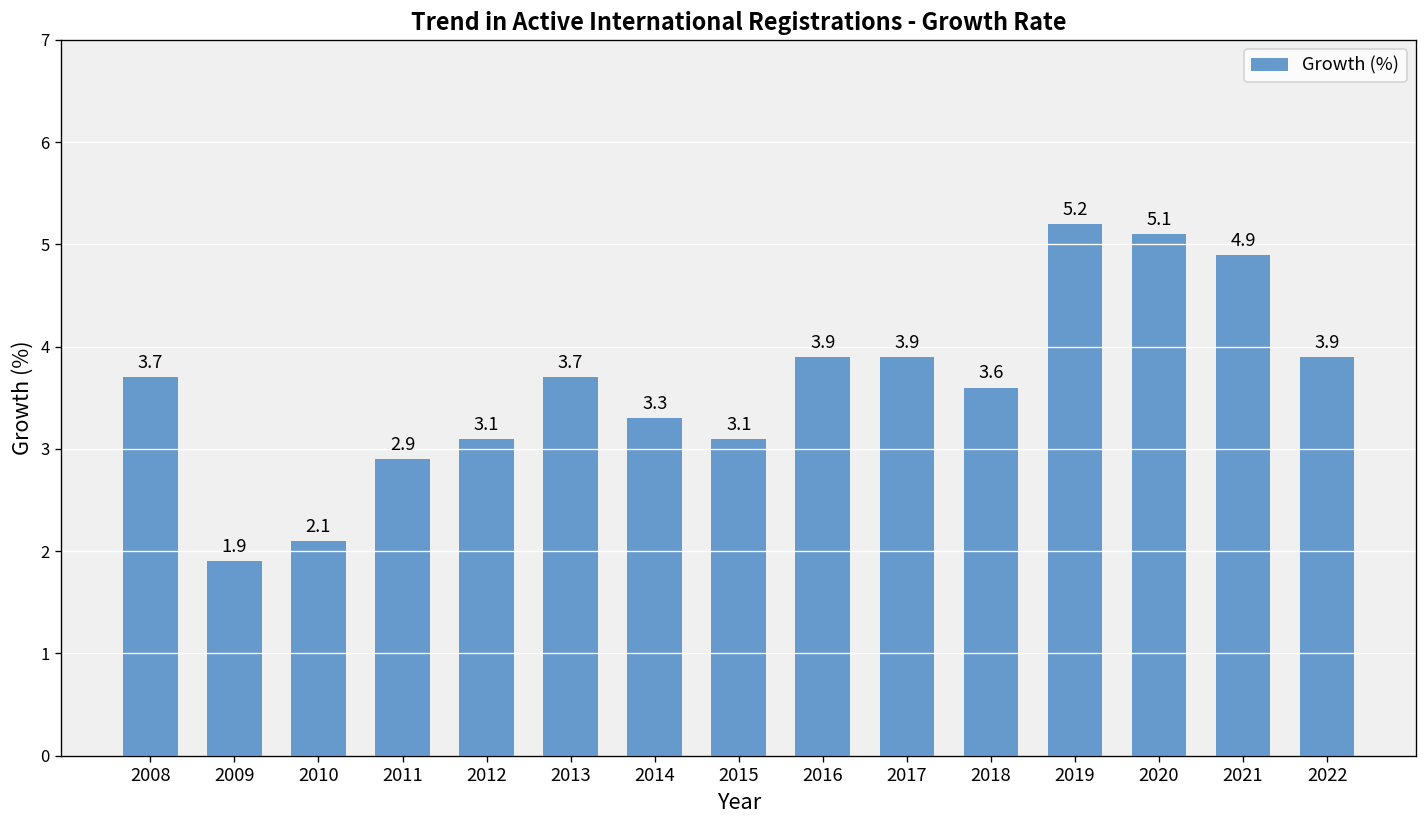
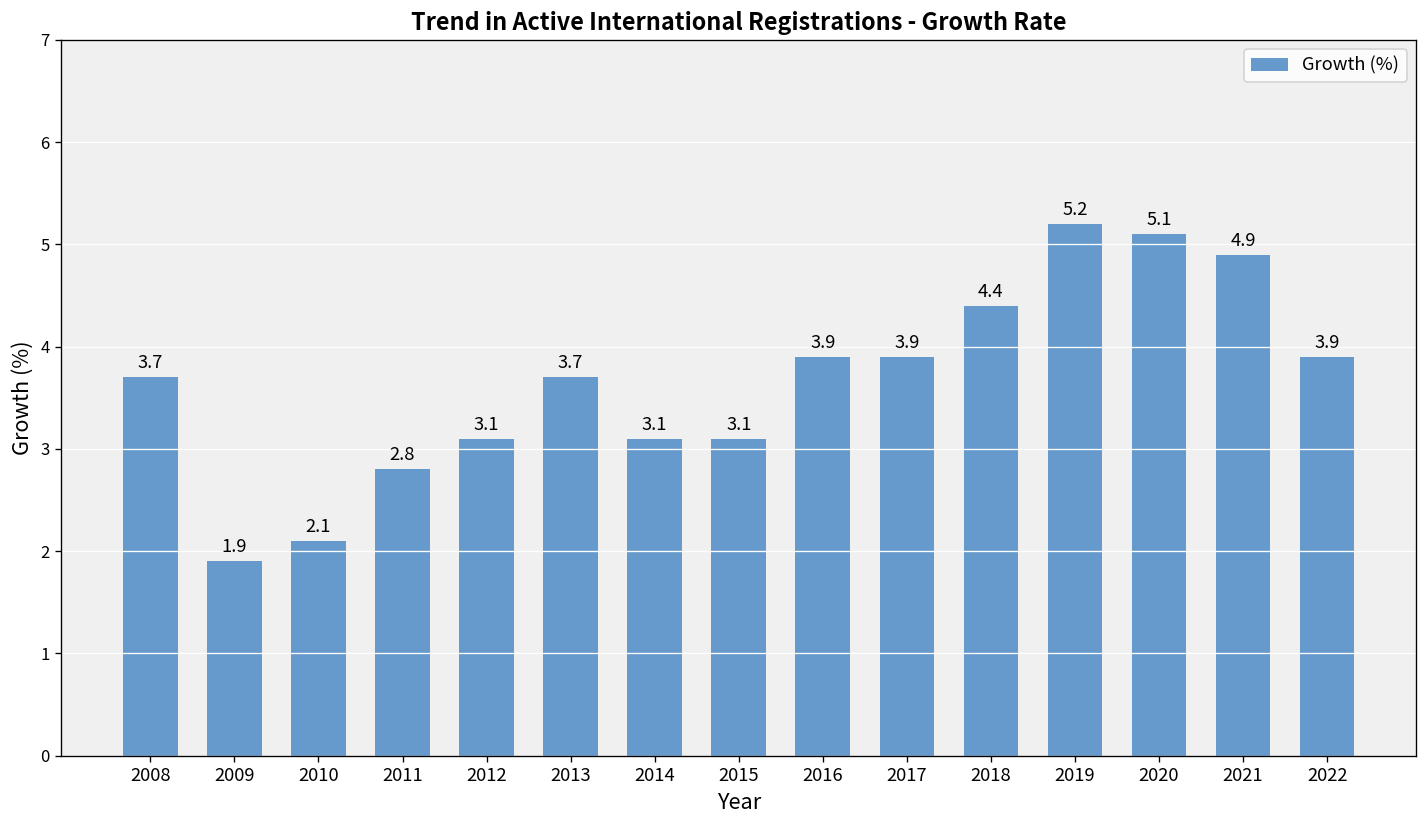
  {
    "2008": 3.7,
    "2009": 1.9,
    "2010": 2.1,
-   "2011": 2.9,
+   "2011": 2.8,
    "2012": 3.1,
    "2013": 3.7,
-   "2014": 3.3,
+   "2014": 3.1,
    "2015": 3.1,
    "2016": 3.9,
    "2017": 3.9,
-   "2018": 3.6,
+   "2018": 4.4,
    "2019": 5.2,
    "2020": 5.1,
    "2021": 4.9,
    "2022": 3.9
  }
